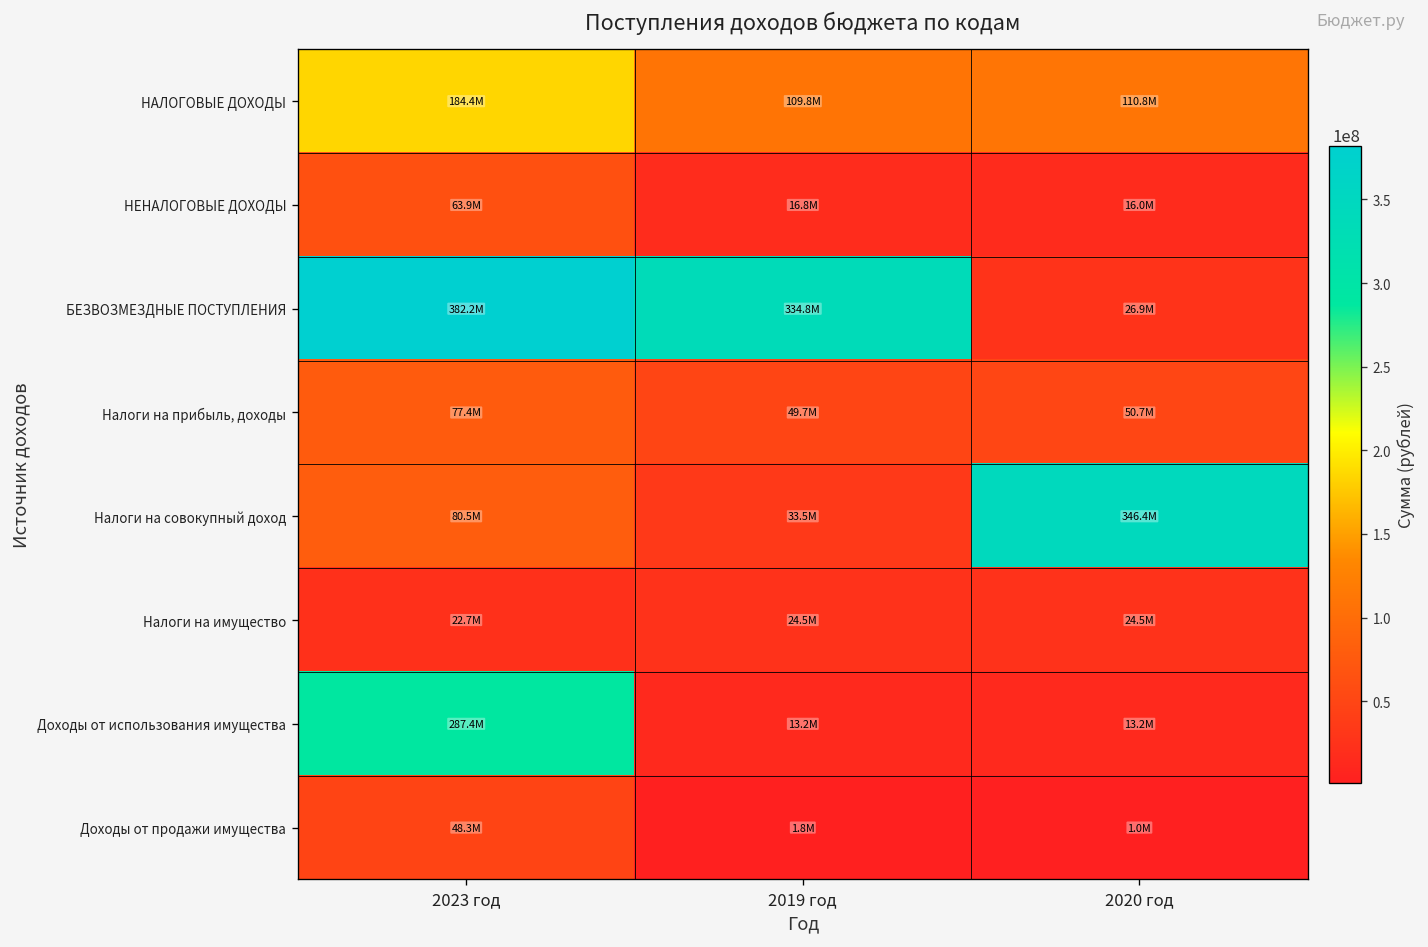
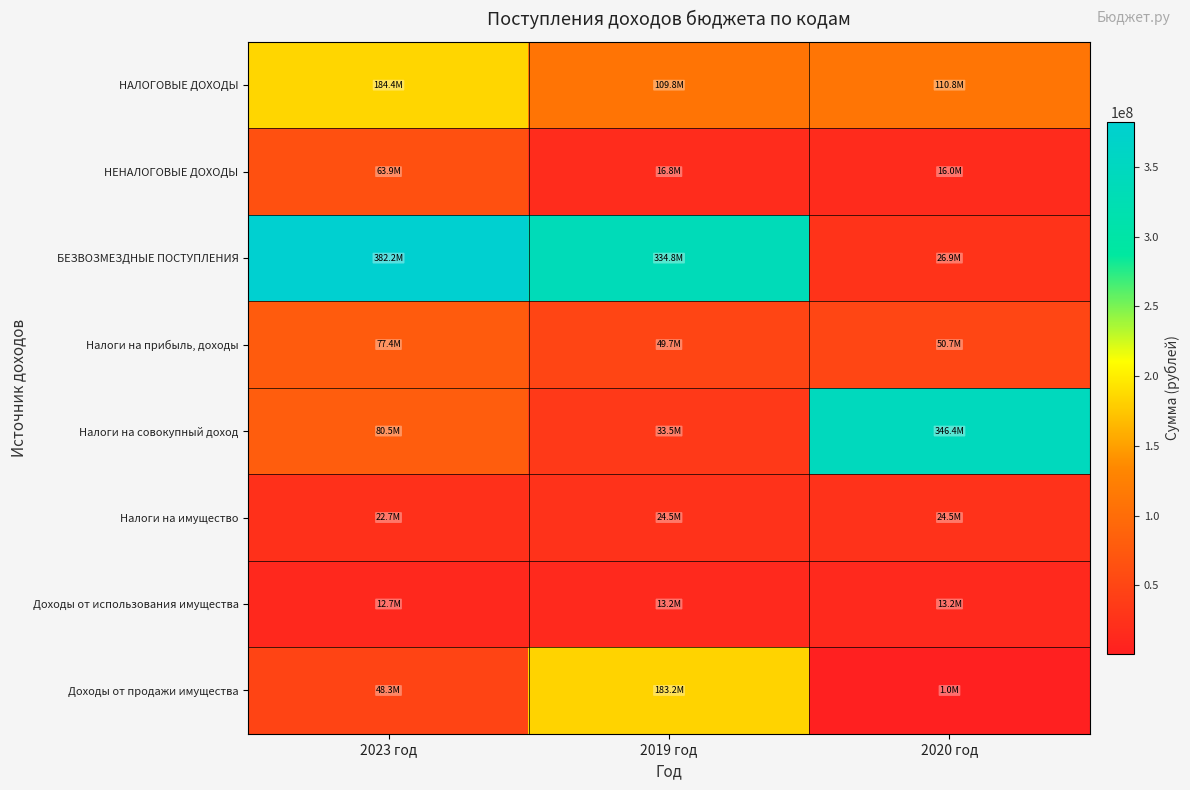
  {
    "Доходы от использования имущества": {
-     "2023 год": "287.4M"
+     "2023 год": "12.7M"
    },
    "Доходы от продажи имущества": {
-     "2019 год": "1.8M"
+     "2019 год": "183.2M"
    }
  }
